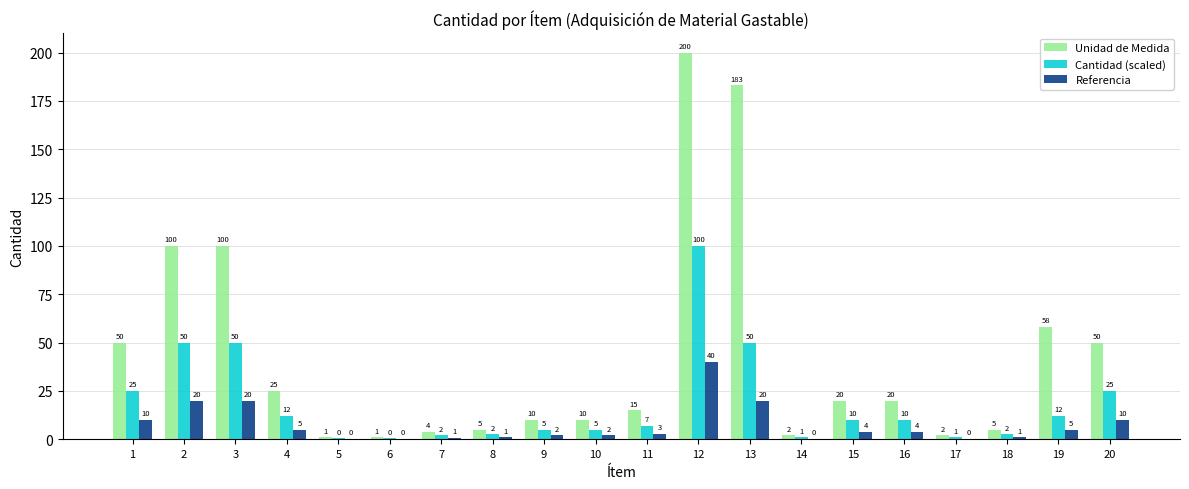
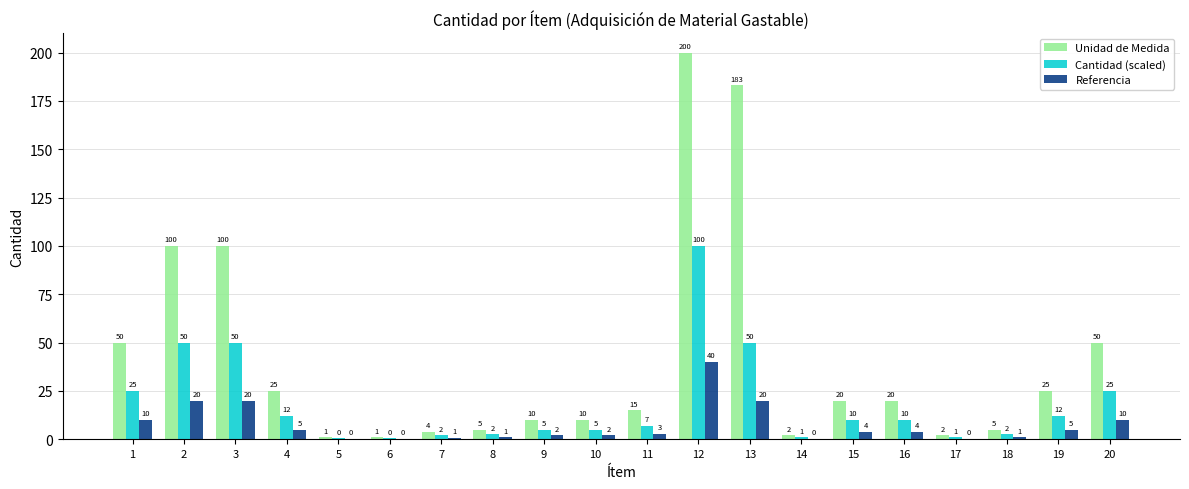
  {
    "Unidad de Medida": {
      "1": 50,
      "2": 100,
      "3": 100,
      "4": 25,
      "5": 1,
      "6": 1,
      "7": 4,
      "8": 5,
      "9": 10,
      "10": 10,
      "11": 15,
      "12": 200,
      "13": 183,
      "14": 2,
      "15": 20,
      "16": 20,
      "17": 2,
      "18": 5,
-     "19": 58,
+     "19": 25,
      "20": 50
    },
    "Cantidad (scaled)": {
      "1": 25,
      "2": 50,
      "3": 50,
      "4": 12,
      "5": 0,
      "6": 0,
      "7": 2,
      "8": 2,
      "9": 5,
      "10": 5,
      "11": 7,
      "12": 100,
      "13": 50,
      "14": 1,
      "15": 10,
      "16": 10,
      "17": 1,
      "18": 2,
      "19": 12,
      "20": 25
    },
    "Referencia": {
      "1": 10,
      "2": 20,
      "3": 20,
      "4": 5,
      "5": 0,
      "6": 0,
      "7": 1,
      "8": 1,
      "9": 2,
      "10": 2,
      "11": 3,
      "12": 40,
      "13": 20,
      "14": 0,
      "15": 4,
      "16": 4,
      "17": 0,
      "18": 1,
      "19": 5,
      "20": 10
    }
  }
